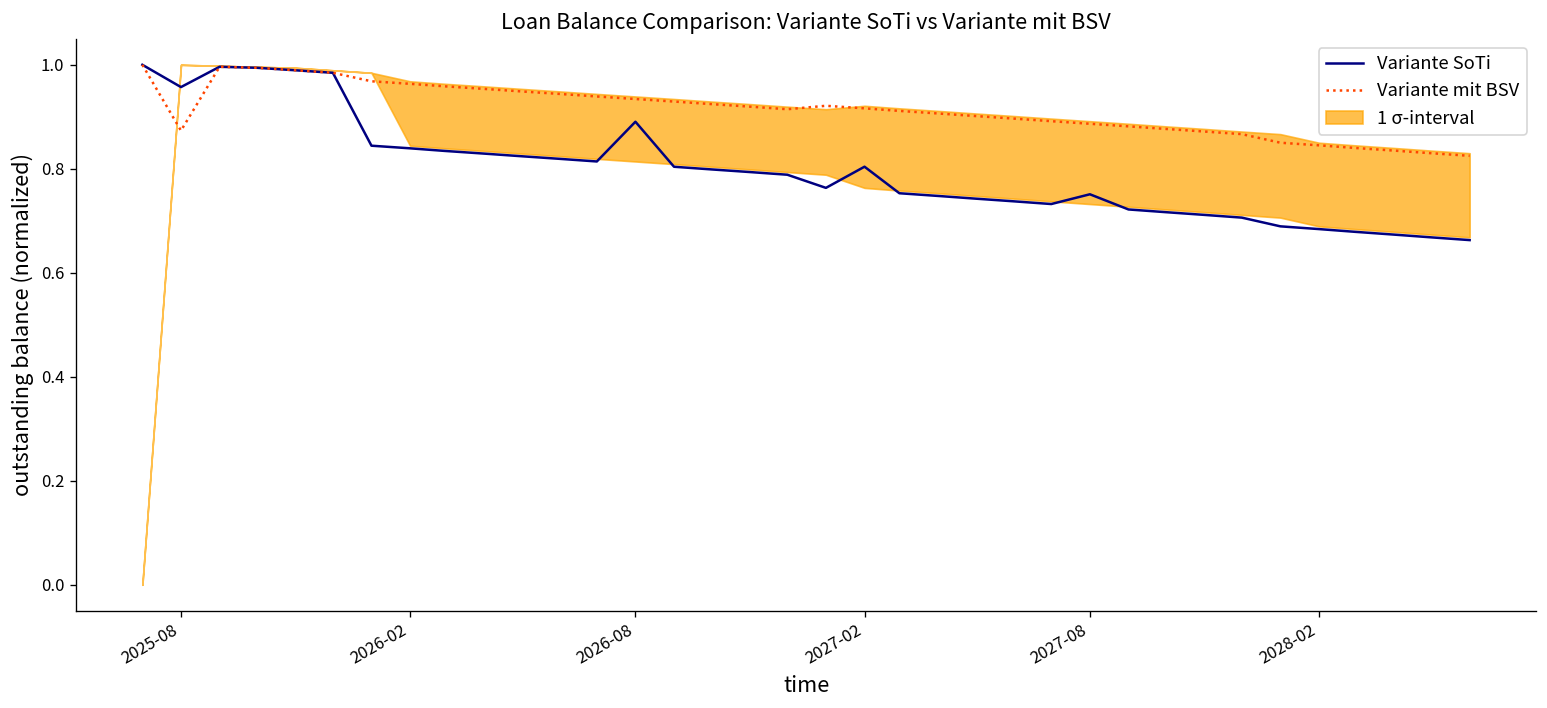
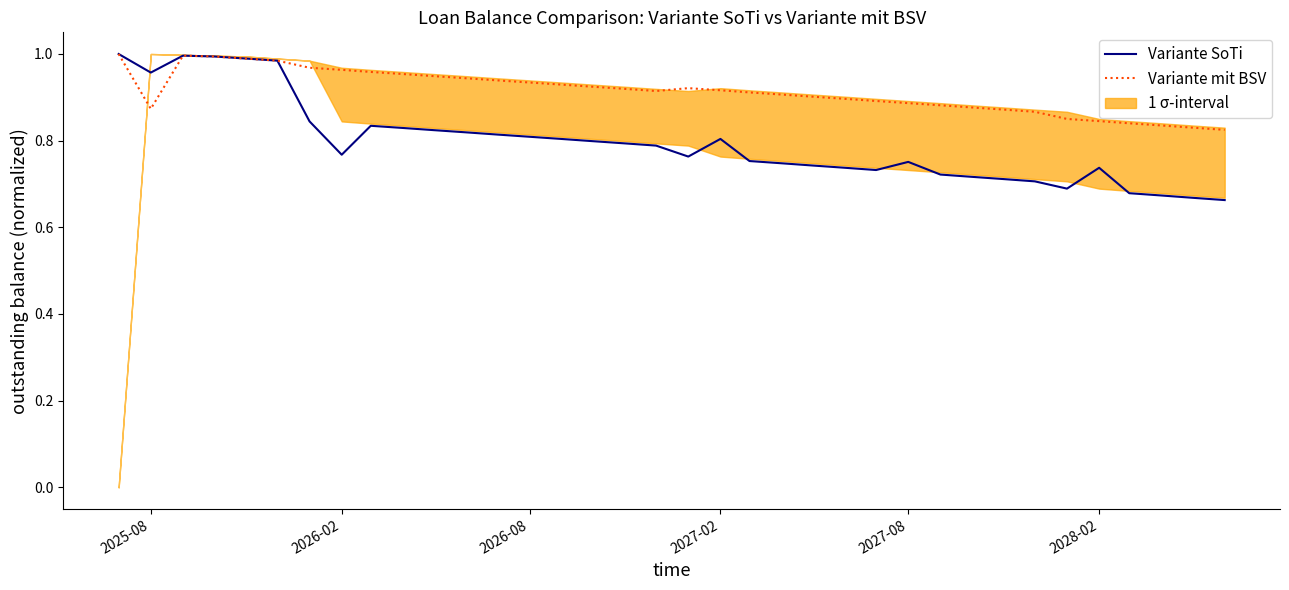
  {
    "Variante SoTi": {
      "2025-08": 0.96,
-     "2026-02": 0.84,
-     "2026-08": 0.89,
+     "2026-02": 0.77,
+     "2026-08": 0.81,
      "2027-02": 0.80,
      "2027-08": 0.75,
-     "2028-02": 0.68
+     "2028-02": 0.74
    },
    "1 σ-interval": {
      "2025-08": 0.00
    },
    "Variante mit BSV": {
      "2025-08": 0.87
    }
  }
